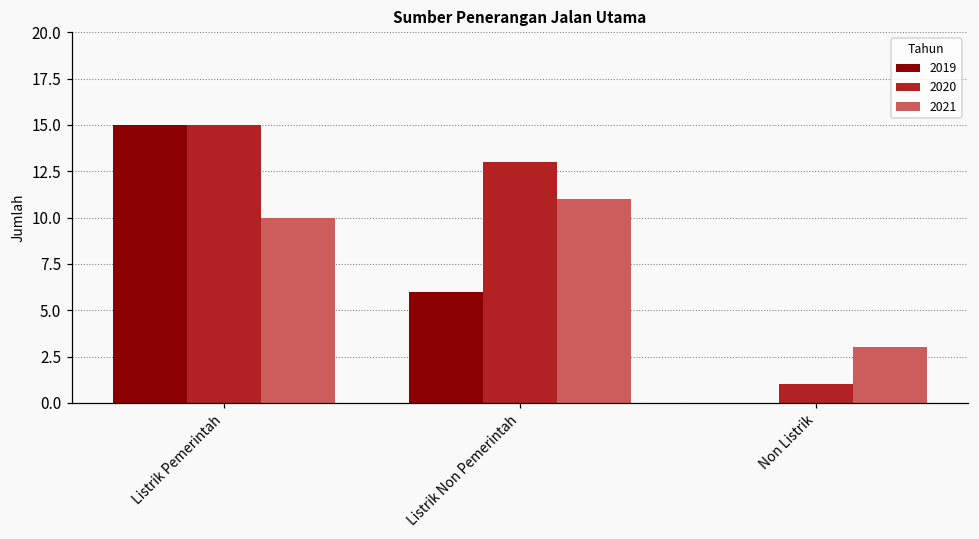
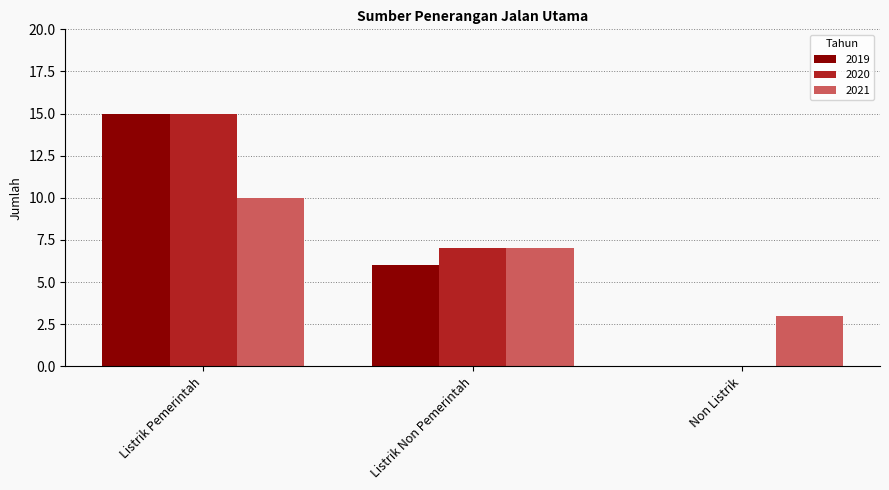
  {
    "2019": {
      "Listrik Pemerintah": 15,
      "Listrik Non Pemerintah": 6,
      "Non Listrik": 0
    },
    "2020": {
      "Listrik Pemerintah": 15,
-     "Listrik Non Pemerintah": 13,
-     "Non Listrik": 1
+     "Listrik Non Pemerintah": 7,
+     "Non Listrik": 0
    },
    "2021": {
      "Listrik Pemerintah": 10,
-     "Listrik Non Pemerintah": 11,
+     "Listrik Non Pemerintah": 7,
      "Non Listrik": 3
    }
  }
